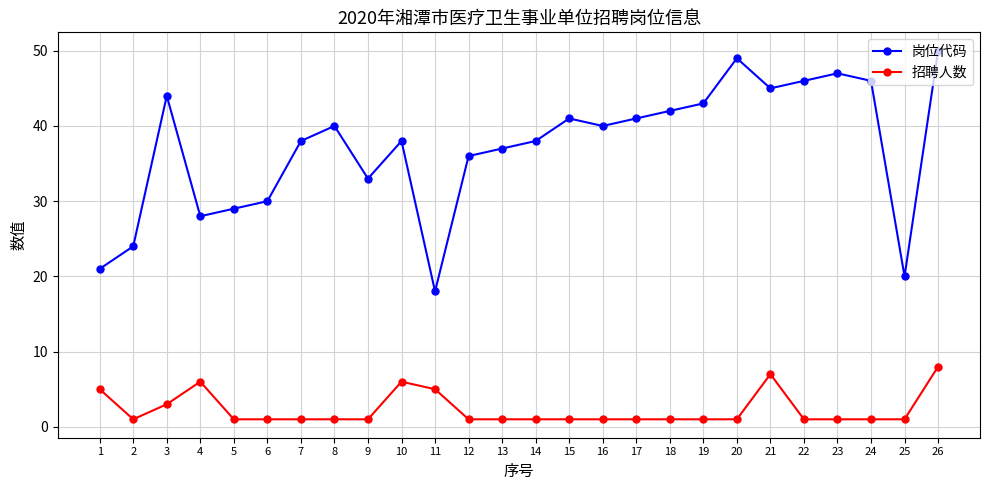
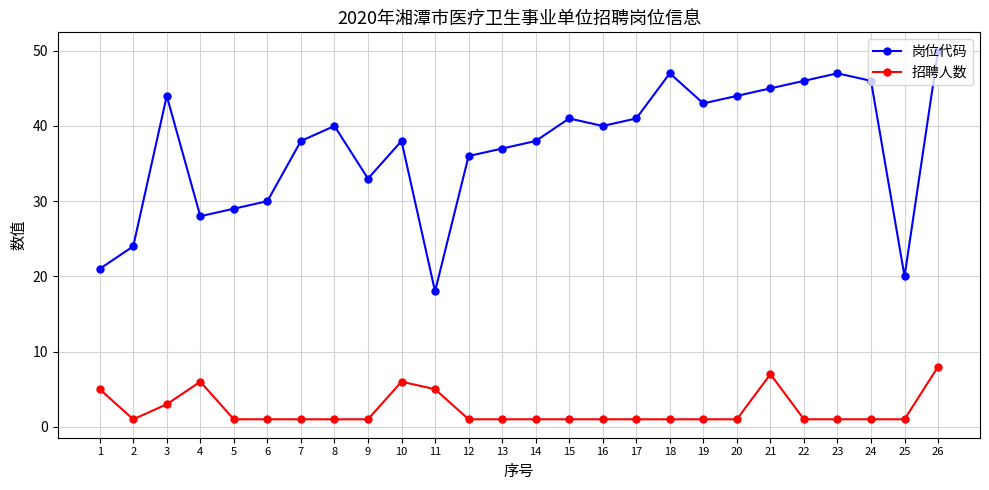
  {
    "岗位代码": {
      "1": 21,
      "2": 24,
      "3": 44,
      "4": 28,
      "5": 29,
      "6": 30,
      "7": 38,
      "8": 40,
      "9": 33,
      "10": 38,
      "11": 18,
      "12": 36,
      "13": 37,
      "14": 38,
      "15": 41,
      "16": 40,
      "17": 41,
-     "18": 42,
+     "18": 47,
      "19": 43,
-     "20": 49,
+     "20": 44,
      "21": 45,
      "22": 46,
      "23": 47,
      "25": 20
    },
    "招聘人数": {
      "1": 5,
      "2": 1,
      "3": 3,
      "4": 6,
      "5": 1,
      "6": 1,
      "7": 1,
      "8": 1,
      "9": 1,
      "10": 6,
      "11": 5,
      "12": 1,
      "13": 1,
      "14": 1,
      "15": 1,
      "16": 1,
      "17": 1,
      "18": 1,
      "19": 1,
      "20": 1,
      "21": 7,
      "22": 1,
      "23": 1,
      "24": 1,
      "25": 1,
      "26": 8
    }
  }
